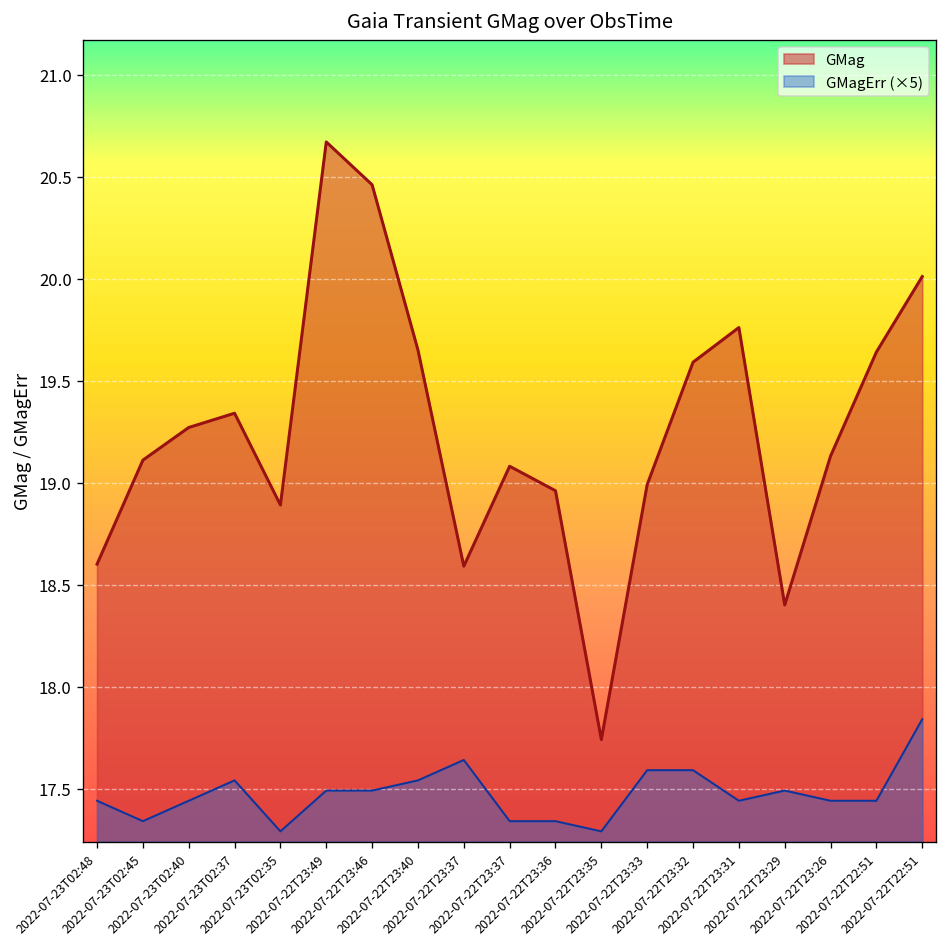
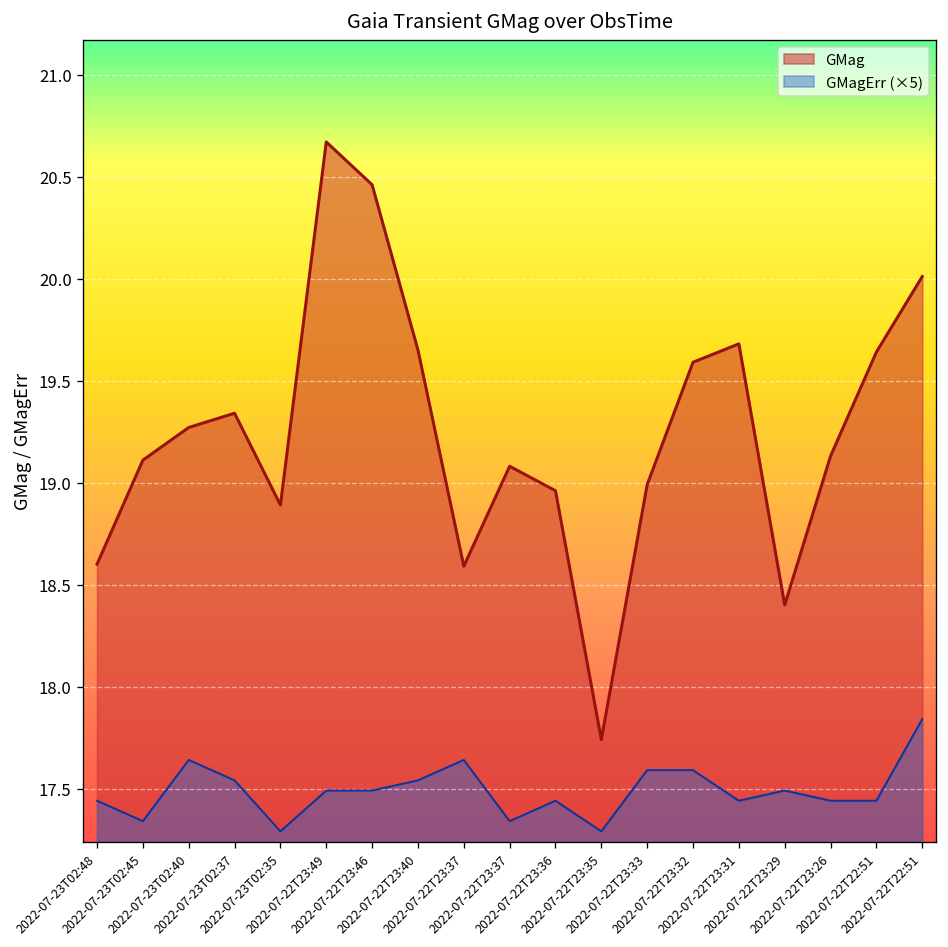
  {
    "GMag": {
      "2022-07-23T02:48": 18.60,
      "2022-07-23T02:45": 19.11,
      "2022-07-23T02:40": 19.27,
      "2022-07-23T02:37": 19.34,
      "2022-07-23T02:35": 18.89,
      "2022-07-22T23:49": 20.67,
      "2022-07-22T23:46": 20.46,
      "2022-07-22T23:40": 19.65,
      "2022-07-22T23:36": 18.96,
      "2022-07-22T23:35": 17.74,
      "2022-07-22T23:33": 18.99,
      "2022-07-22T23:32": 19.59,
-     "2022-07-22T23:31": 19.76,
+     "2022-07-22T23:31": 19.68,
      "2022-07-22T23:29": 18.40,
      "2022-07-22T23:26": 19.13
    },
    "GMagErr (×5)": {
      "2022-07-23T02:48": 17.44,
      "2022-07-23T02:45": 17.34,
-     "2022-07-23T02:40": 17.44,
+     "2022-07-23T02:40": 17.64,
      "2022-07-23T02:37": 17.54,
      "2022-07-23T02:35": 17.29,
      "2022-07-22T23:49": 17.49,
      "2022-07-22T23:46": 17.49,
      "2022-07-22T23:40": 17.54,
-     "2022-07-22T23:36": 17.34,
+     "2022-07-22T23:36": 17.44,
      "2022-07-22T23:35": 17.29,
      "2022-07-22T23:33": 17.59,
      "2022-07-22T23:32": 17.59,
      "2022-07-22T23:31": 17.44,
      "2022-07-22T23:29": 17.49,
      "2022-07-22T23:26": 17.44
    }
  }
